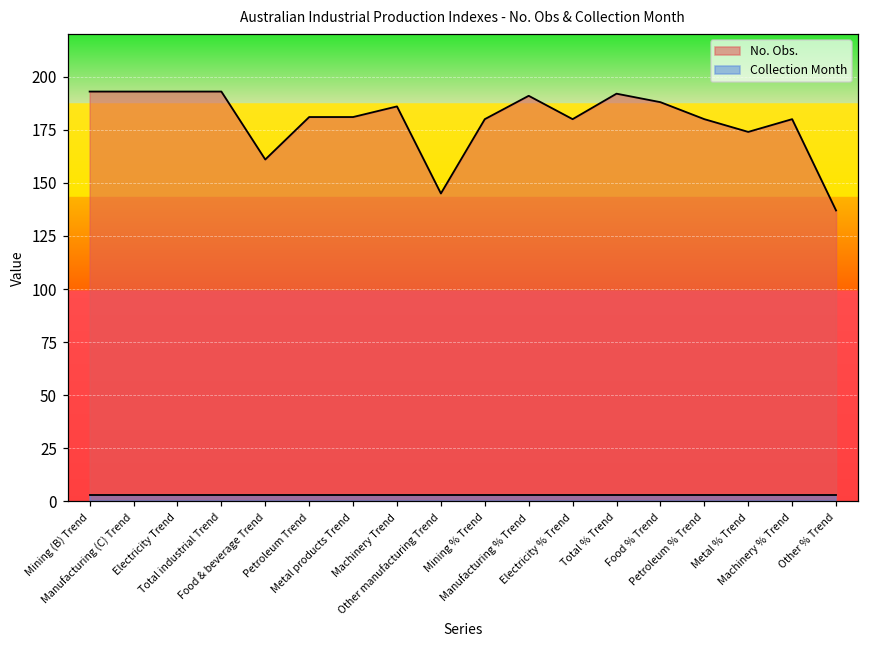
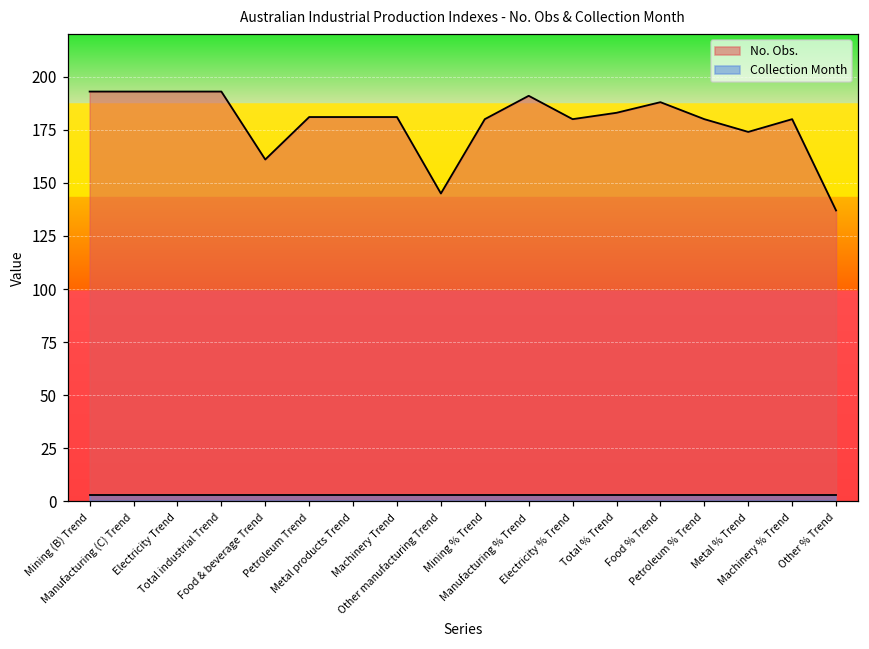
  {
    "No. Obs.": {
      "Mining (B) Trend": 193,
      "Manufacturing (C) Trend": 193,
      "Electricity Trend": 193,
      "Total industrial Trend": 193,
      "Food & beverage Trend": 161,
      "Petroleum Trend": 181,
      "Metal products Trend": 181,
-     "Machinery Trend": 186,
+     "Machinery Trend": 181,
      "Other manufacturing Trend": 145,
      "Mining % Trend": 180,
      "Manufacturing % Trend": 191,
      "Electricity % Trend": 180,
-     "Total % Trend": 192,
+     "Total % Trend": 183,
      "Food % Trend": 188,
      "Petroleum % Trend": 180,
      "Metal % Trend": 174,
      "Machinery % Trend": 180,
      "Other % Trend": 137
    },
    "Collection Month": {
      "Mining (B) Trend": 3,
      "Manufacturing (C) Trend": 3,
      "Electricity Trend": 3,
      "Total industrial Trend": 3,
      "Food & beverage Trend": 3,
      "Petroleum Trend": 3,
      "Metal products Trend": 3,
      "Machinery Trend": 3,
      "Other manufacturing Trend": 3,
      "Mining % Trend": 3,
      "Manufacturing % Trend": 3,
      "Electricity % Trend": 3,
      "Total % Trend": 3,
      "Food % Trend": 3,
      "Petroleum % Trend": 3,
      "Metal % Trend": 3,
      "Machinery % Trend": 3,
      "Other % Trend": 3
    }
  }
